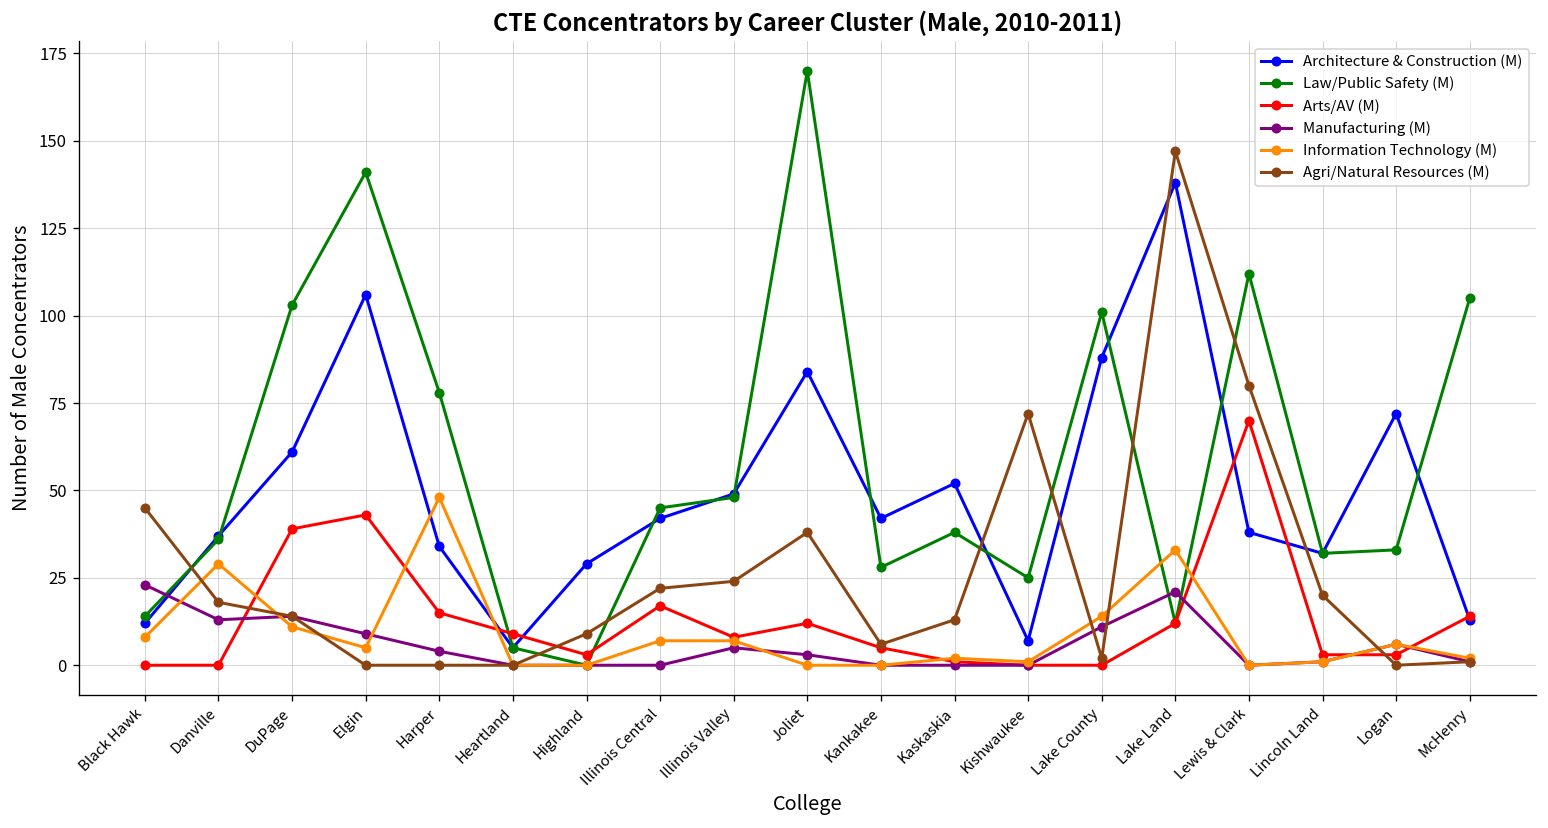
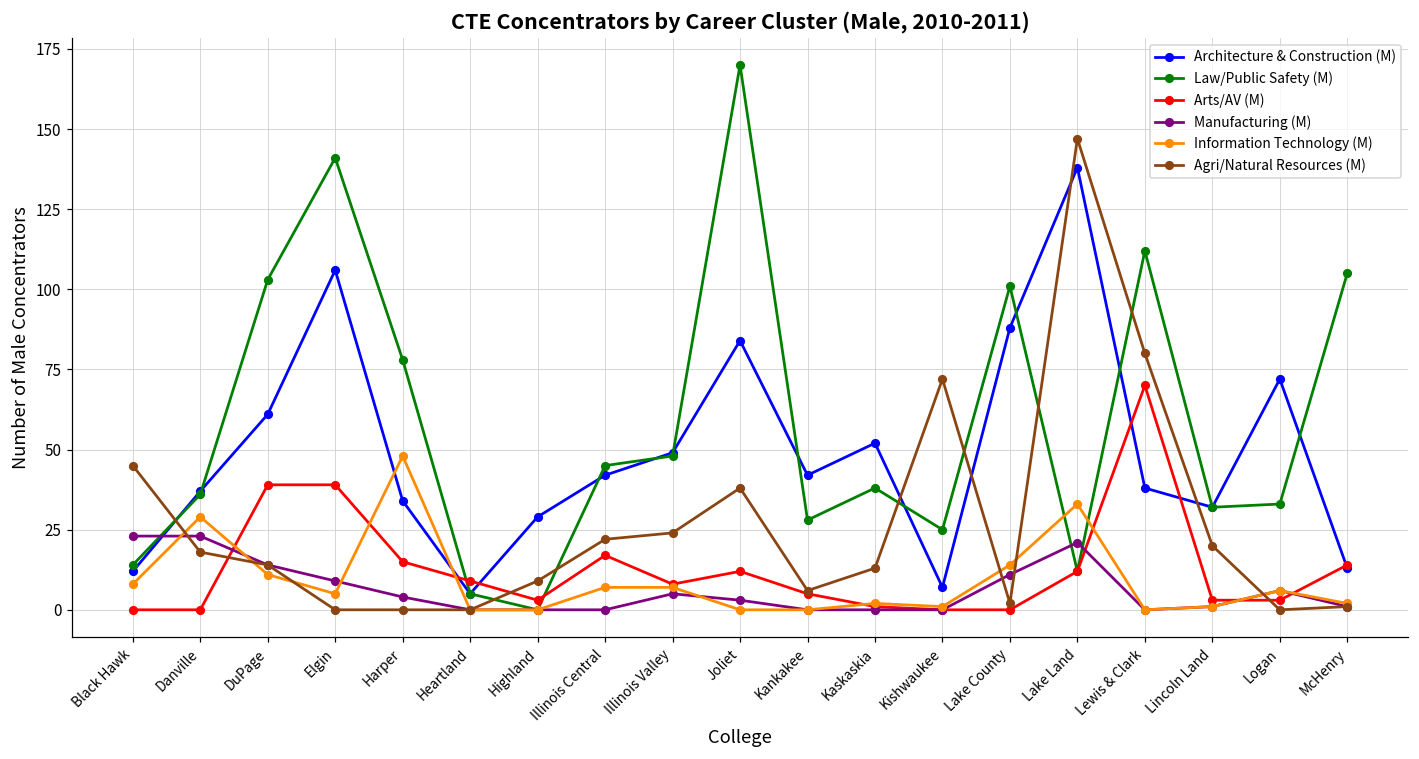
  {
    "Architecture & Construction (M)": {
      "Black Hawk": 12,
      "Danville": 37,
      "DuPage": 61,
      "Elgin": 106,
      "Harper": 34,
      "Highland": 29,
      "Illinois Central": 42,
      "Illinois Valley": 49,
      "Joliet": 84,
      "Kankakee": 42,
      "Kaskaskia": 52,
      "Kishwaukee": 7,
      "Lake County": 88,
      "Lake Land": 138,
      "Lewis & Clark": 38,
      "Logan": 72,
      "McHenry": 13
    },
    "Law/Public Safety (M)": {
      "Black Hawk": 14,
      "Danville": 36,
      "DuPage": 103,
      "Elgin": 141,
      "Harper": 78,
      "Illinois Central": 45,
      "Illinois Valley": 48,
      "Joliet": 170,
      "Kankakee": 28,
      "Kaskaskia": 38,
      "Kishwaukee": 25,
      "Lake County": 101,
      "Lewis & Clark": 112,
      "Logan": 33,
      "McHenry": 105
    },
    "Arts/AV (M)": {
      "Black Hawk": 0,
      "Danville": 0,
      "DuPage": 39,
-     "Elgin": 43,
+     "Elgin": 39,
      "Harper": 15,
      "Heartland": 9,
      "Highland": 3,
      "Illinois Central": 17,
      "Illinois Valley": 8,
      "Joliet": 12,
      "Kankakee": 5,
      "Kaskaskia": 1,
      "Lake County": 0,
      "Lewis & Clark": 70,
      "Lincoln Land": 3,
      "Logan": 3,
      "McHenry": 14
    },
    "Manufacturing (M)": {
      "Black Hawk": 23,
-     "Danville": 13,
+     "Danville": 23,
      "Elgin": 9,
      "Harper": 4,
      "Illinois Central": 0,
      "Illinois Valley": 5,
      "Joliet": 3,
      "Kaskaskia": 0,
      "Lake County": 11,
      "Lake Land": 21
    },
    "Information Technology (M)": {
      "Black Hawk": 8,
      "Danville": 29,
      "DuPage": 11,
      "Elgin": 5,
      "Harper": 48,
      "Illinois Central": 7,
      "Illinois Valley": 7,
      "Joliet": 0,
      "Kaskaskia": 2,
      "Kishwaukee": 1,
      "Lake County": 14,
      "Lake Land": 33,
      "McHenry": 2
    },
    "Agri/Natural Resources (M)": {
      "Black Hawk": 45,
      "Danville": 18,
      "Elgin": 0,
      "Harper": 0,
      "Highland": 9,
      "Illinois Central": 22,
      "Illinois Valley": 24,
      "Joliet": 38,
      "Kankakee": 6,
      "Kaskaskia": 13,
      "Kishwaukee": 72,
      "Lake County": 2,
      "Lake Land": 147,
      "Lewis & Clark": 80,
      "Lincoln Land": 20,
      "Logan": 0
    }
  }
